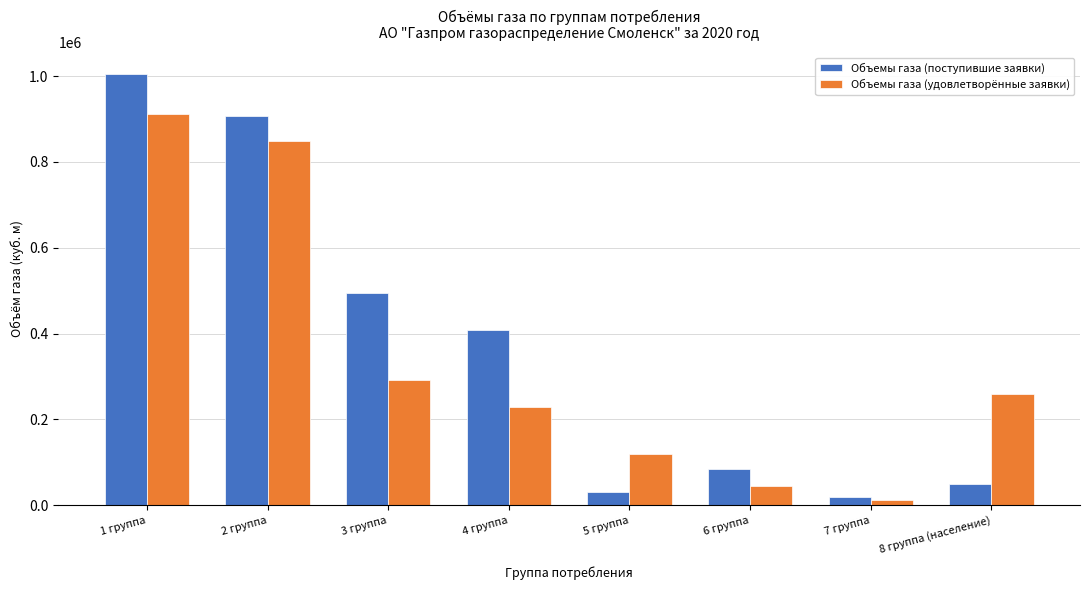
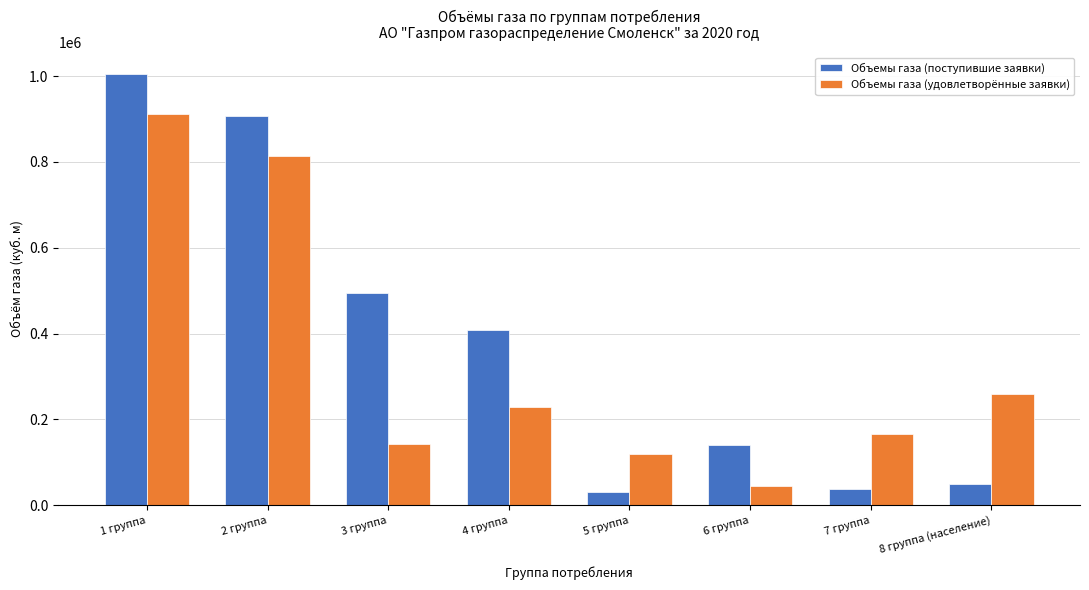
  {
    "Объемы газа (поступившие заявки)": {
      "1 группа": 1010000,
      "2 группа": 910000,
      "3 группа": 490000,
      "4 группа": 410000,
      "5 группа": 30000,
-     "6 группа": 90000,
-     "7 группа": 20000,
+     "6 группа": 140000,
+     "7 группа": 40000,
      "8 группа (население)": 50000
    },
    "Объемы газа (удовлетворённые заявки)": {
      "1 группа": 910000,
-     "2 группа": 850000,
-     "3 группа": 290000,
+     "2 группа": 810000,
+     "3 группа": 140000,
      "4 группа": 230000,
      "5 группа": 120000,
      "6 группа": 50000,
-     "7 группа": 10000,
+     "7 группа": 170000,
      "8 группа (население)": 260000
    }
  }
